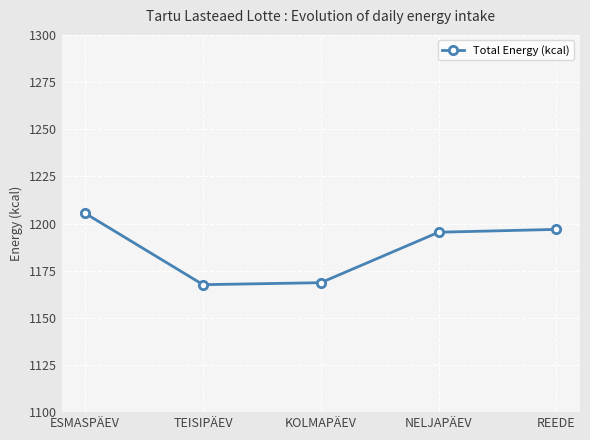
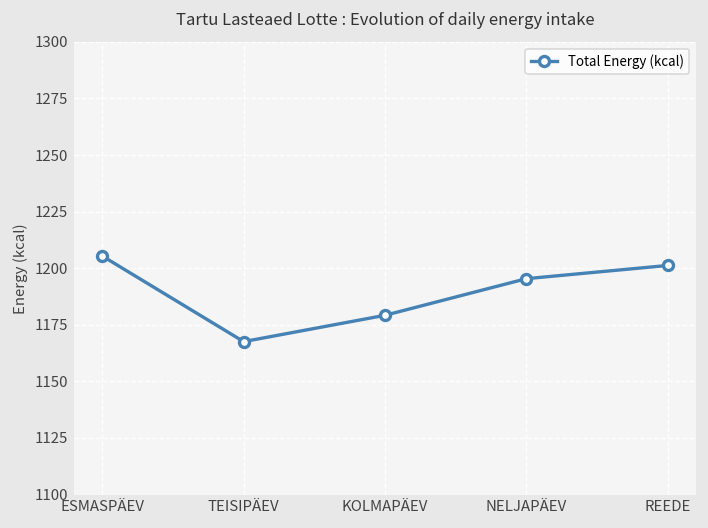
  {
    "ESMASPÄEV": 1205,
    "TEISIPÄEV": 1168,
-   "KOLMAPÄEV": 1169,
+   "KOLMAPÄEV": 1179,
    "NELJAPÄEV": 1195,
-   "REEDE": 1197
+   "REEDE": 1201
  }
